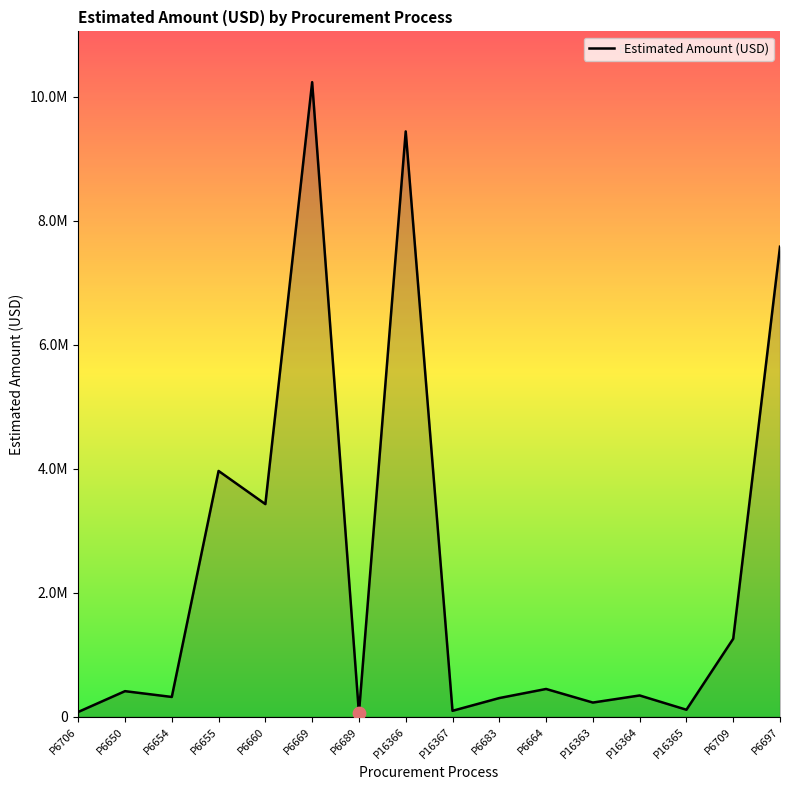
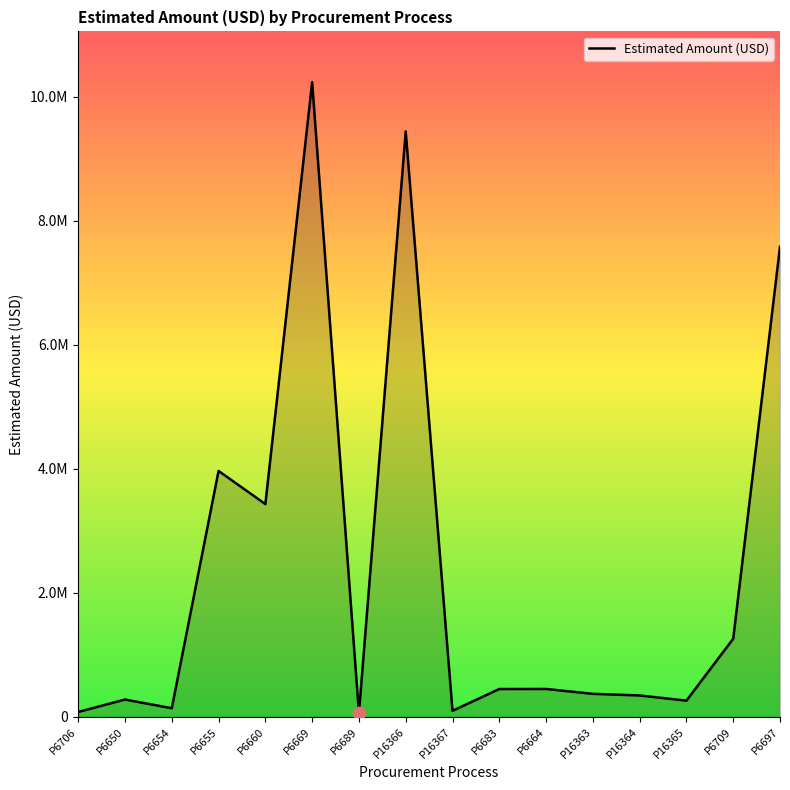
  {
    "Estimated Amount (USD)": {
      "P6706": 100000,
-     "P6650": 400000,
-     "P6654": 300000,
+     "P6650": 300000,
+     "P6654": 100000,
      "P6655": 4000000,
      "P6660": 3400000,
      "P6669": 10200000,
      "P16366": 9400000,
      "P16367": 100000,
-     "P6683": 300000,
+     "P6683": 400000,
      "P6664": 400000,
-     "P16363": 200000,
+     "P16363": 400000,
      "P16364": 300000,
-     "P16365": 100000,
+     "P16365": 300000,
      "P6709": 1300000,
      "P6697": 7600000
    }
  }
